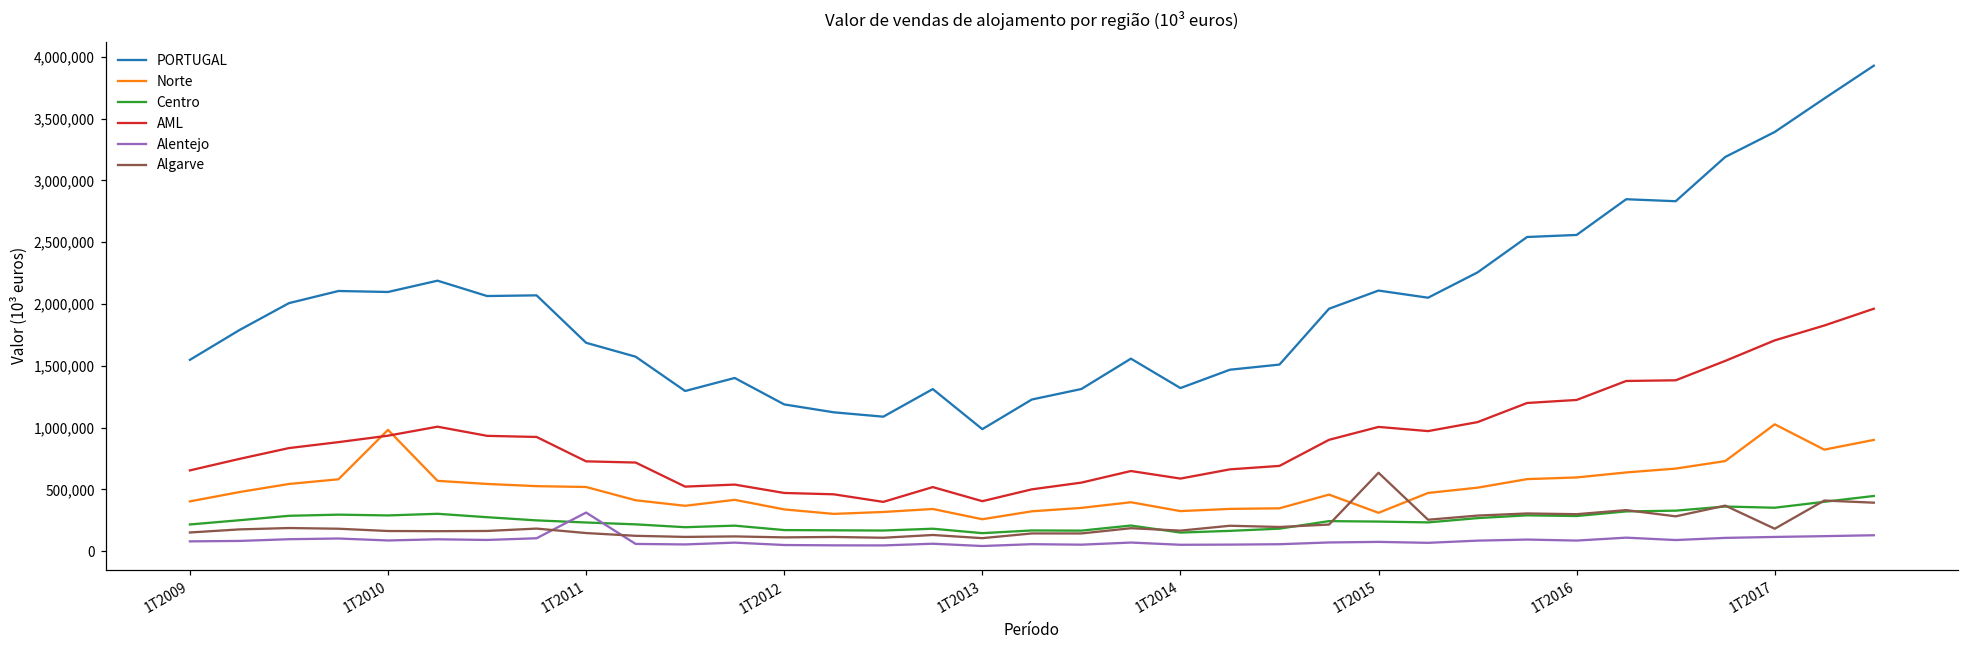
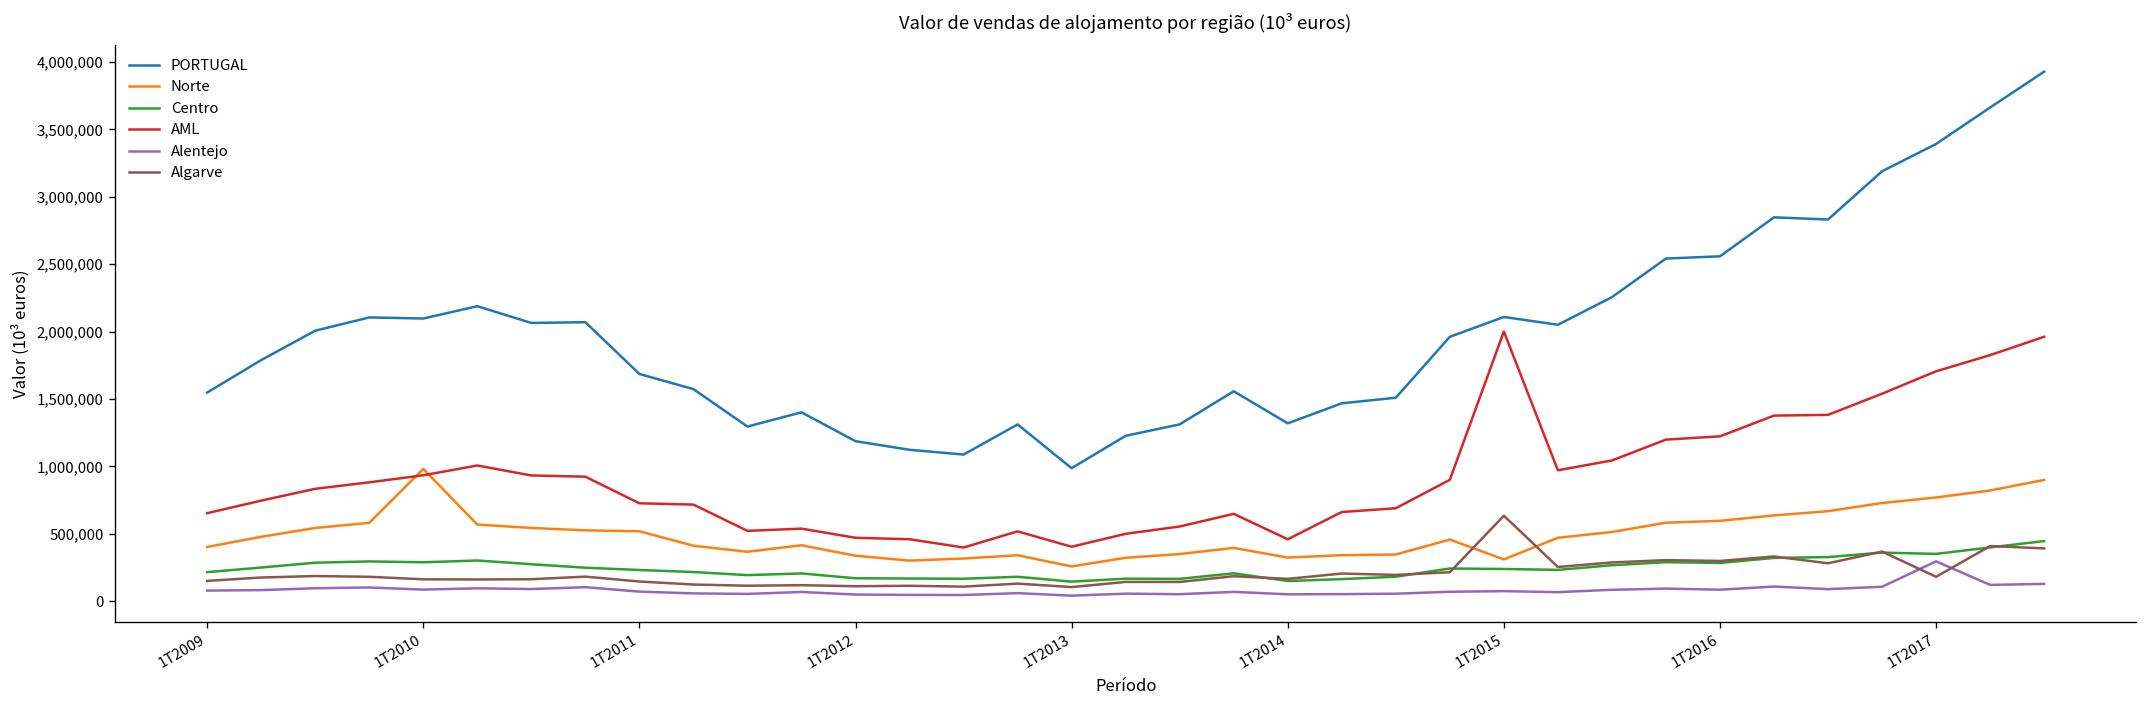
  {
    "PORTUGAL": {
      "1T2009": "1,550,000",
      "1T2010": "2,100,000",
      "1T2011": "1,690,000",
      "1T2012": "1,190,000",
      "1T2013": "990,000",
      "1T2014": "1,320,000",
      "1T2015": "2,110,000",
      "1T2016": "2,560,000",
      "1T2017": "3,390,000"
    },
    "Norte": {
      "1T2009": "400,000",
      "1T2010": "980,000",
      "1T2011": "520,000",
      "1T2012": "340,000",
      "1T2013": "260,000",
      "1T2014": "320,000",
      "1T2015": "310,000",
      "1T2016": "600,000",
-     "1T2017": "1,030,000"
+     "1T2017": "770,000"
    },
    "Centro": {
      "1T2009": "220,000",
      "1T2010": "290,000",
      "1T2011": "230,000",
      "1T2012": "170,000",
      "1T2013": "150,000",
      "1T2015": "240,000",
      "1T2017": "350,000"
    },
    "AML": {
      "1T2009": "650,000",
      "1T2010": "930,000",
      "1T2011": "730,000",
      "1T2012": "470,000",
      "1T2013": "400,000",
-     "1T2014": "590,000",
-     "1T2015": "1,010,000",
+     "1T2014": "460,000",
+     "1T2015": "2,000,000",
      "1T2016": "1,220,000",
      "1T2017": "1,710,000"
    },
    "Alentejo": {
      "1T2009": "80,000",
      "1T2010": "90,000",
-     "1T2011": "310,000",
+     "1T2011": "70,000",
      "1T2012": "50,000",
      "1T2013": "40,000",
      "1T2014": "50,000",
      "1T2015": "70,000",
      "1T2016": "90,000",
-     "1T2017": "110,000"
+     "1T2017": "300,000"
    },
    "Algarve": {
      "1T2009": "150,000",
      "1T2010": "160,000",
      "1T2011": "150,000",
      "1T2012": "110,000",
      "1T2013": "110,000",
      "1T2015": "630,000",
      "1T2017": "180,000"
    }
  }
